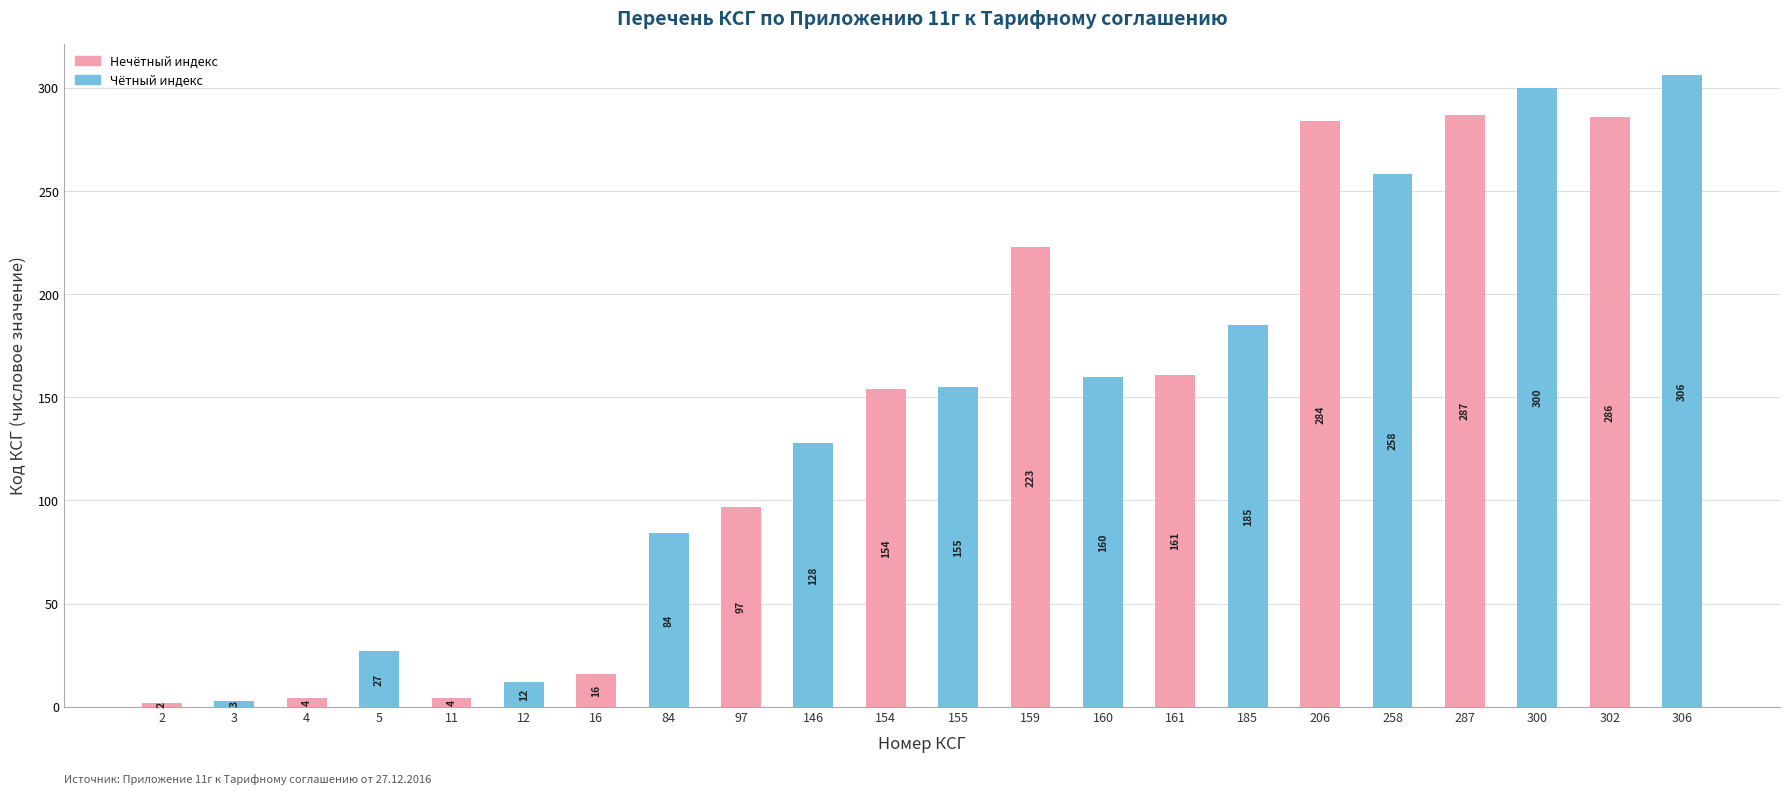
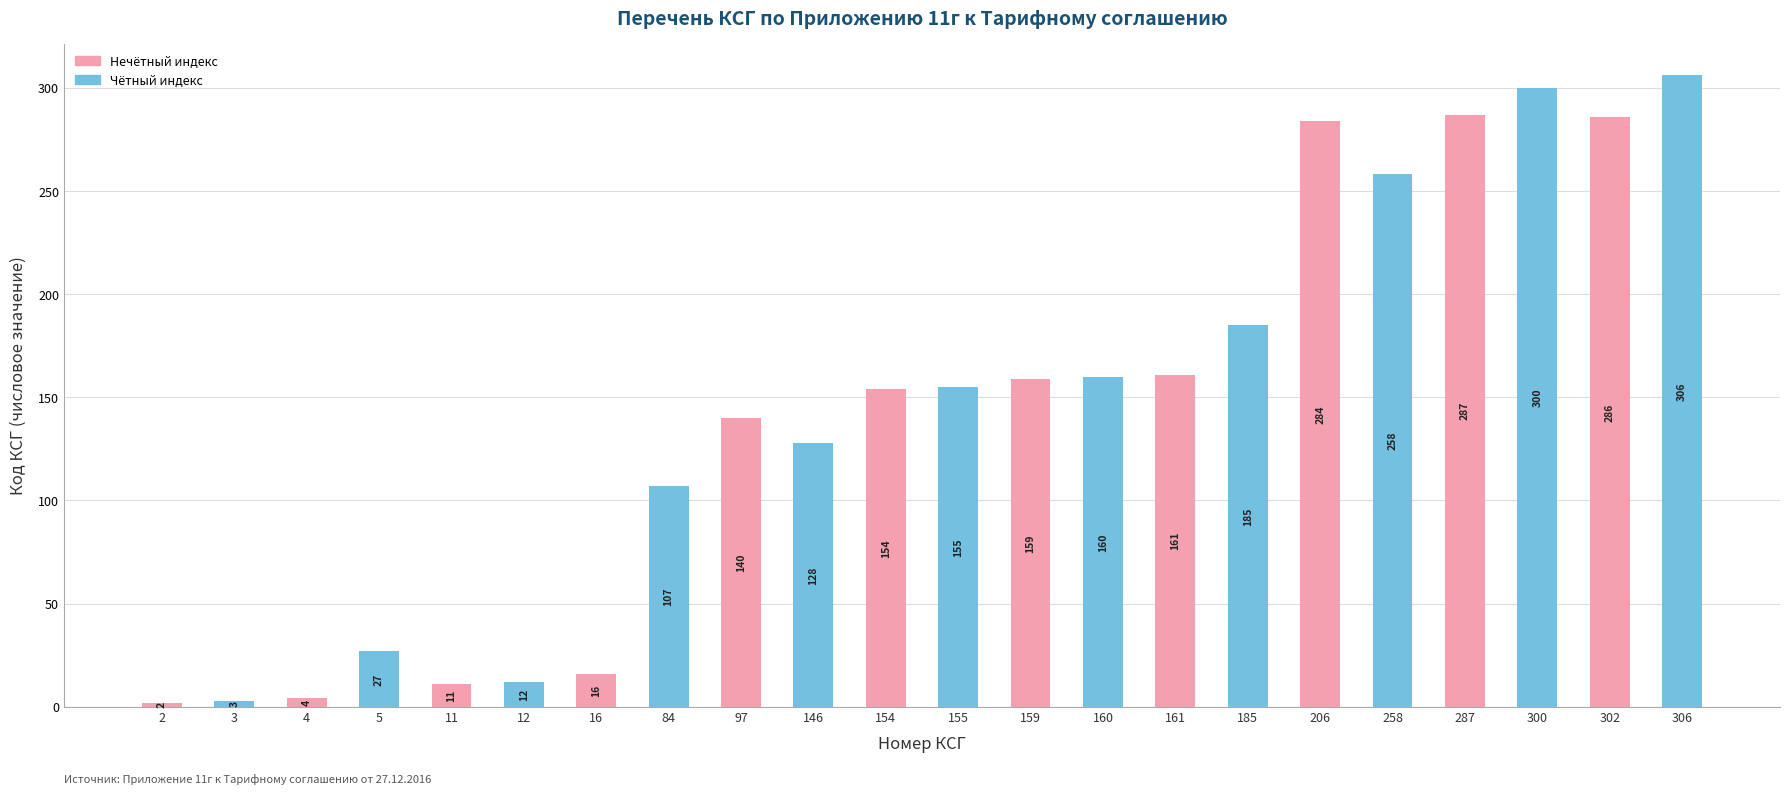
  {
    "2": 2,
    "3": 3,
    "4": 4,
    "5": 27,
-   "11": 4,
+   "11": 11,
    "12": 12,
    "16": 16,
-   "84": 84,
-   "97": 97,
+   "84": 107,
+   "97": 140,
    "146": 128,
    "154": 154,
    "155": 155,
-   "159": 223,
+   "159": 159,
    "160": 160,
    "161": 161,
    "185": 185,
    "206": 284,
    "258": 258,
    "287": 287,
    "300": 300,
    "302": 286,
    "306": 306
  }
